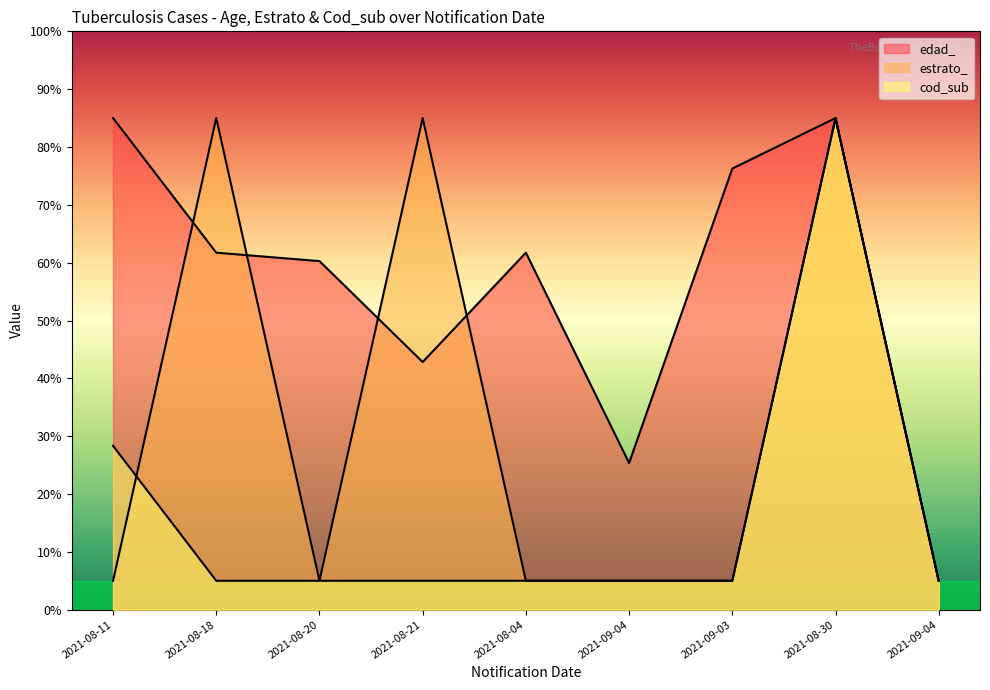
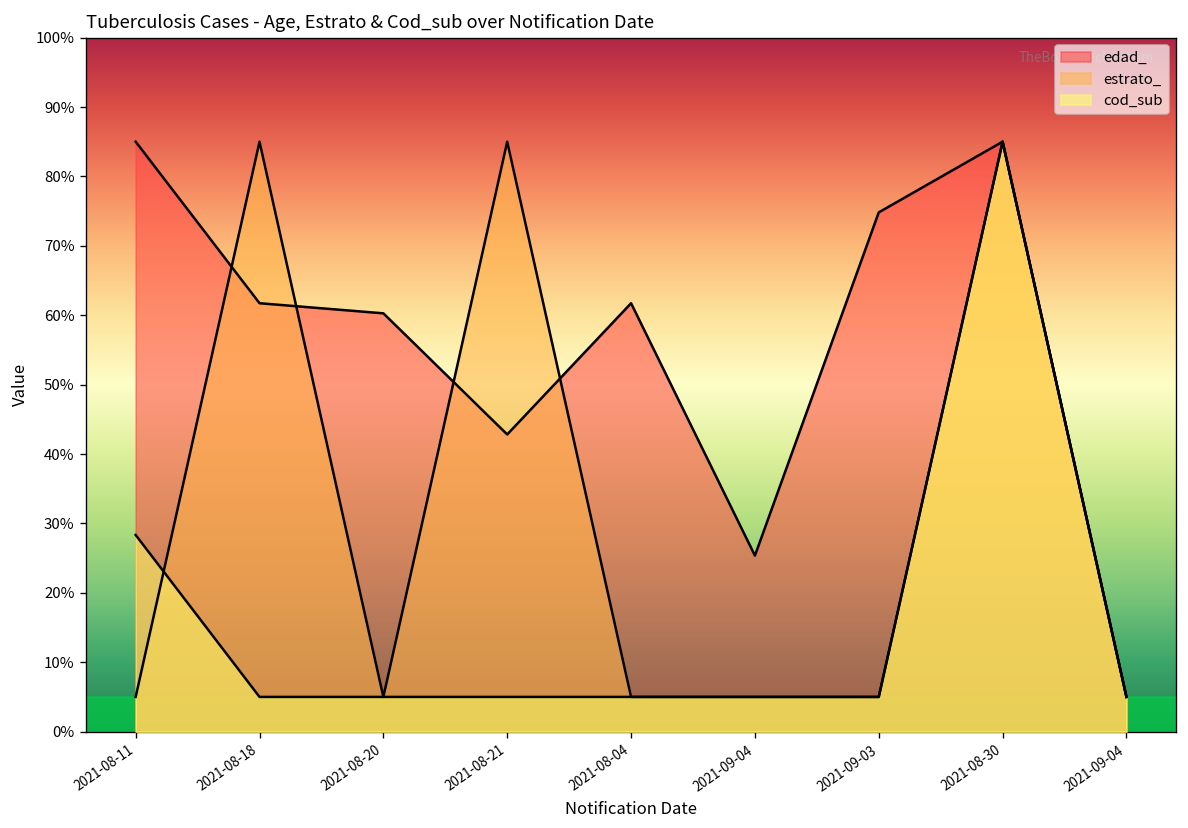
  {
    "edad_": {
      "2021-08-11": "85%",
      "2021-08-18": "62%",
      "2021-08-20": "60%",
      "2021-08-21": "43%",
      "2021-08-04": "62%",
-     "2021-09-03": "76%"
+     "2021-09-03": "75%"
    },
    "estrato_": {
      "2021-08-18": "85%",
      "2021-08-21": "85%"
    },
    "cod_sub": {
      "2021-08-11": "28%"
    }
  }
